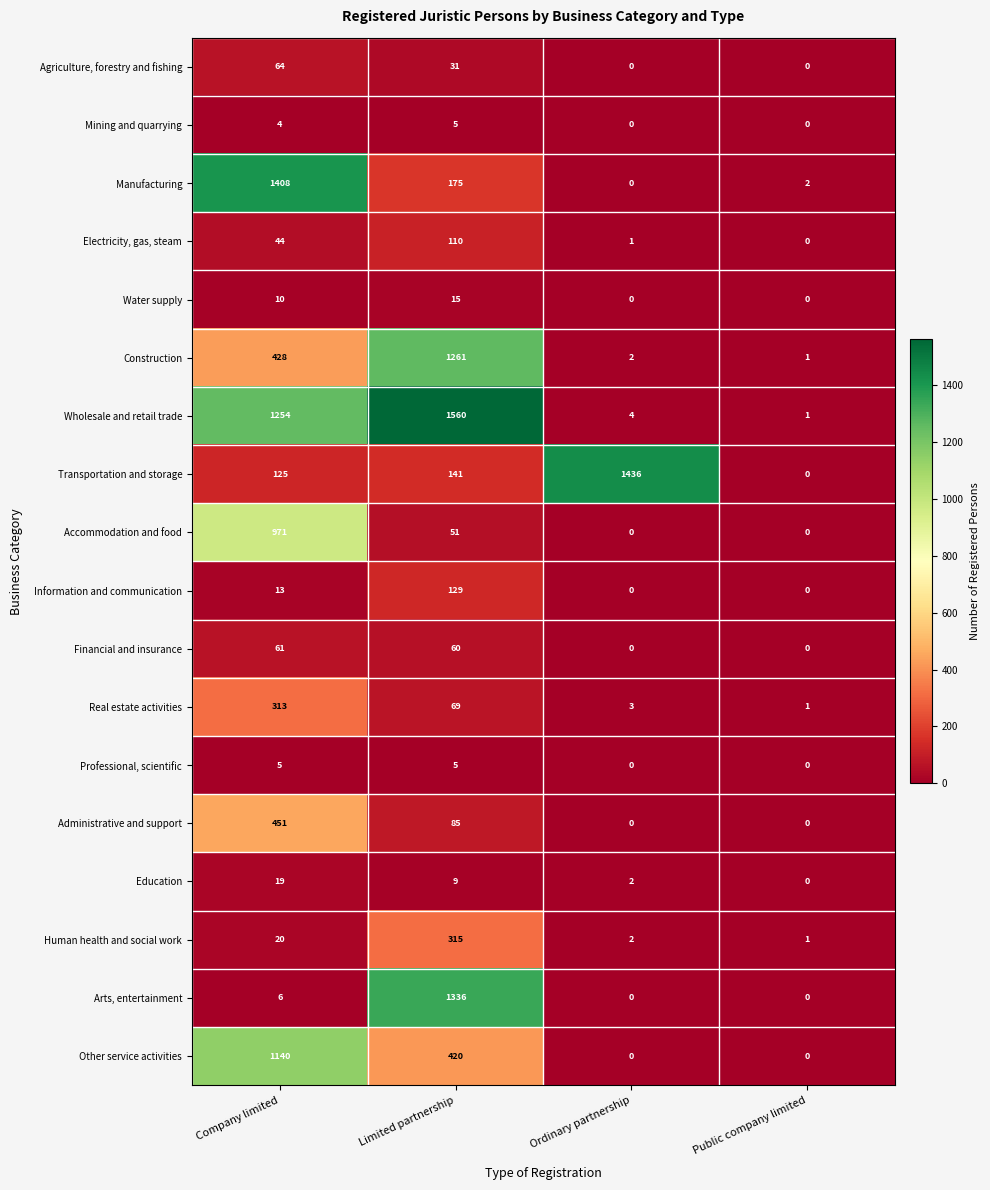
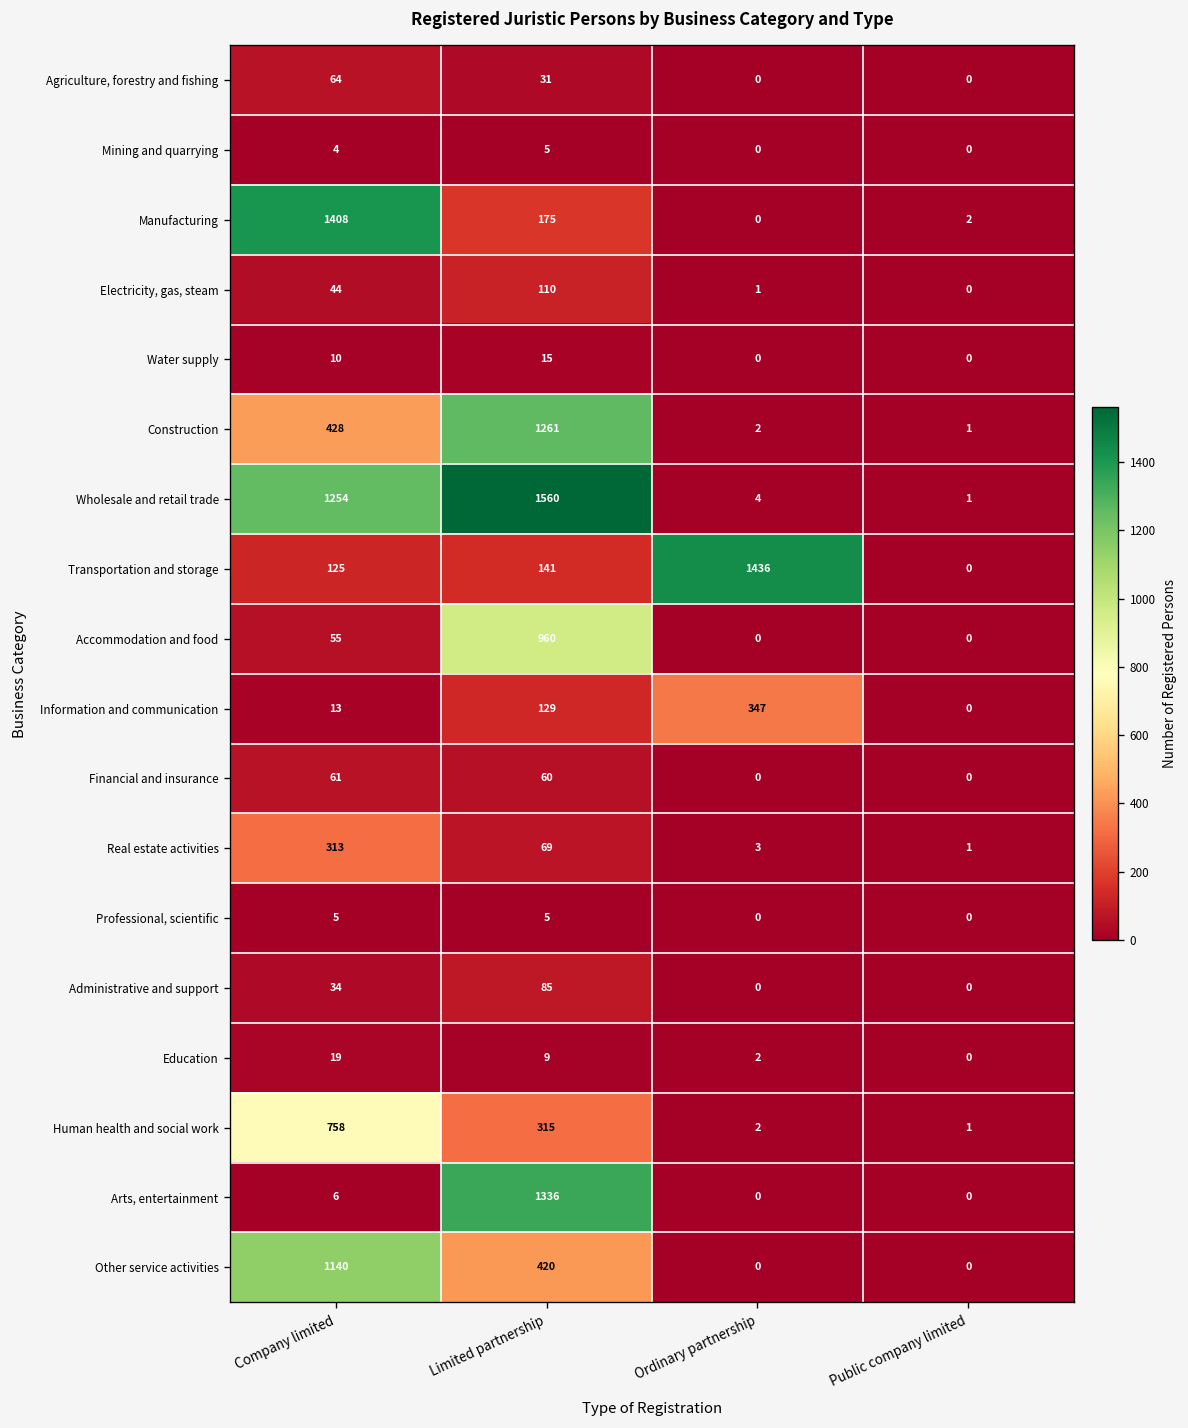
  {
    "Agriculture, forestry and fishing": {
      "Company limited": 64,
      "Limited partnership": 31,
      "Ordinary partnership": 0,
      "Public company limited": 0
    },
    "Mining and quarrying": {
      "Company limited": 4,
      "Limited partnership": 5,
      "Ordinary partnership": 0,
      "Public company limited": 0
    },
    "Manufacturing": {
      "Company limited": 1408,
      "Limited partnership": 175,
      "Ordinary partnership": 0,
      "Public company limited": 2
    },
    "Electricity, gas, steam": {
      "Company limited": 44,
      "Limited partnership": 110,
      "Ordinary partnership": 1,
      "Public company limited": 0
    },
    "Water supply": {
      "Company limited": 10,
      "Limited partnership": 15,
      "Ordinary partnership": 0,
      "Public company limited": 0
    },
    "Construction": {
      "Company limited": 428,
      "Limited partnership": 1261,
      "Ordinary partnership": 2,
      "Public company limited": 1
    },
    "Wholesale and retail trade": {
      "Company limited": 1254,
      "Limited partnership": 1560,
      "Ordinary partnership": 4,
      "Public company limited": 1
    },
    "Transportation and storage": {
      "Company limited": 125,
      "Limited partnership": 141,
      "Ordinary partnership": 1436,
      "Public company limited": 0
    },
    "Accommodation and food": {
-     "Company limited": 971,
-     "Limited partnership": 51,
+     "Company limited": 55,
+     "Limited partnership": 960,
      "Ordinary partnership": 0,
      "Public company limited": 0
    },
    "Information and communication": {
      "Company limited": 13,
      "Limited partnership": 129,
-     "Ordinary partnership": 0,
+     "Ordinary partnership": 347,
      "Public company limited": 0
    },
    "Financial and insurance": {
      "Company limited": 61,
      "Limited partnership": 60,
      "Ordinary partnership": 0,
      "Public company limited": 0
    },
    "Real estate activities": {
      "Company limited": 313,
      "Limited partnership": 69,
      "Ordinary partnership": 3,
      "Public company limited": 1
    },
    "Professional, scientific": {
      "Company limited": 5,
      "Limited partnership": 5,
      "Ordinary partnership": 0,
      "Public company limited": 0
    },
    "Administrative and support": {
-     "Company limited": 451,
+     "Company limited": 34,
      "Limited partnership": 85,
      "Ordinary partnership": 0,
      "Public company limited": 0
    },
    "Education": {
      "Company limited": 19,
      "Limited partnership": 9,
      "Ordinary partnership": 2,
      "Public company limited": 0
    },
    "Human health and social work": {
-     "Company limited": 20,
+     "Company limited": 758,
      "Limited partnership": 315,
      "Ordinary partnership": 2,
      "Public company limited": 1
    },
    "Arts, entertainment": {
      "Company limited": 6,
      "Limited partnership": 1336,
      "Ordinary partnership": 0,
      "Public company limited": 0
    },
    "Other service activities": {
      "Company limited": 1140,
      "Limited partnership": 420,
      "Ordinary partnership": 0,
      "Public company limited": 0
    }
  }
